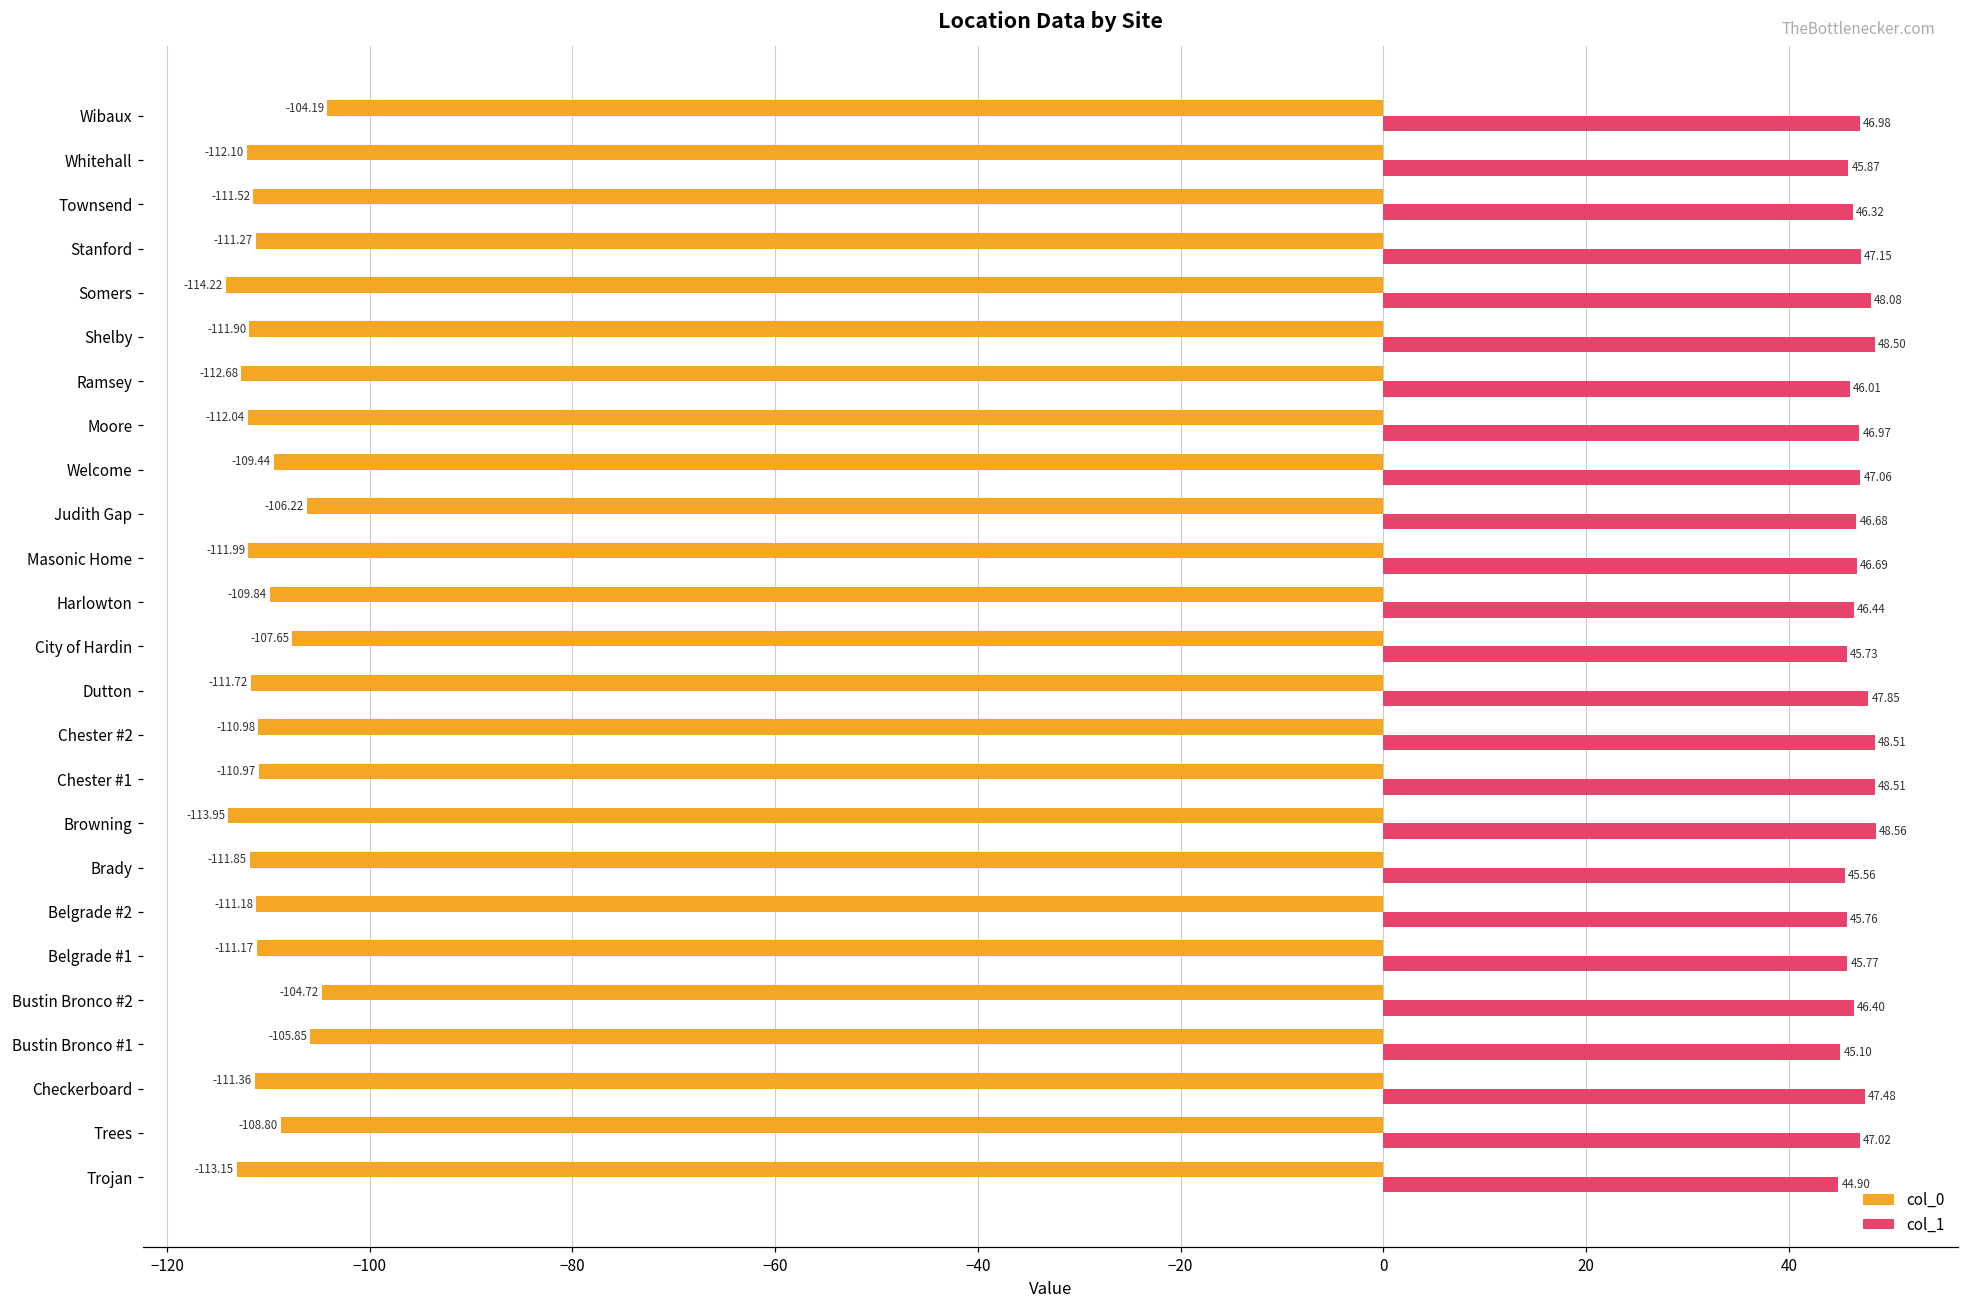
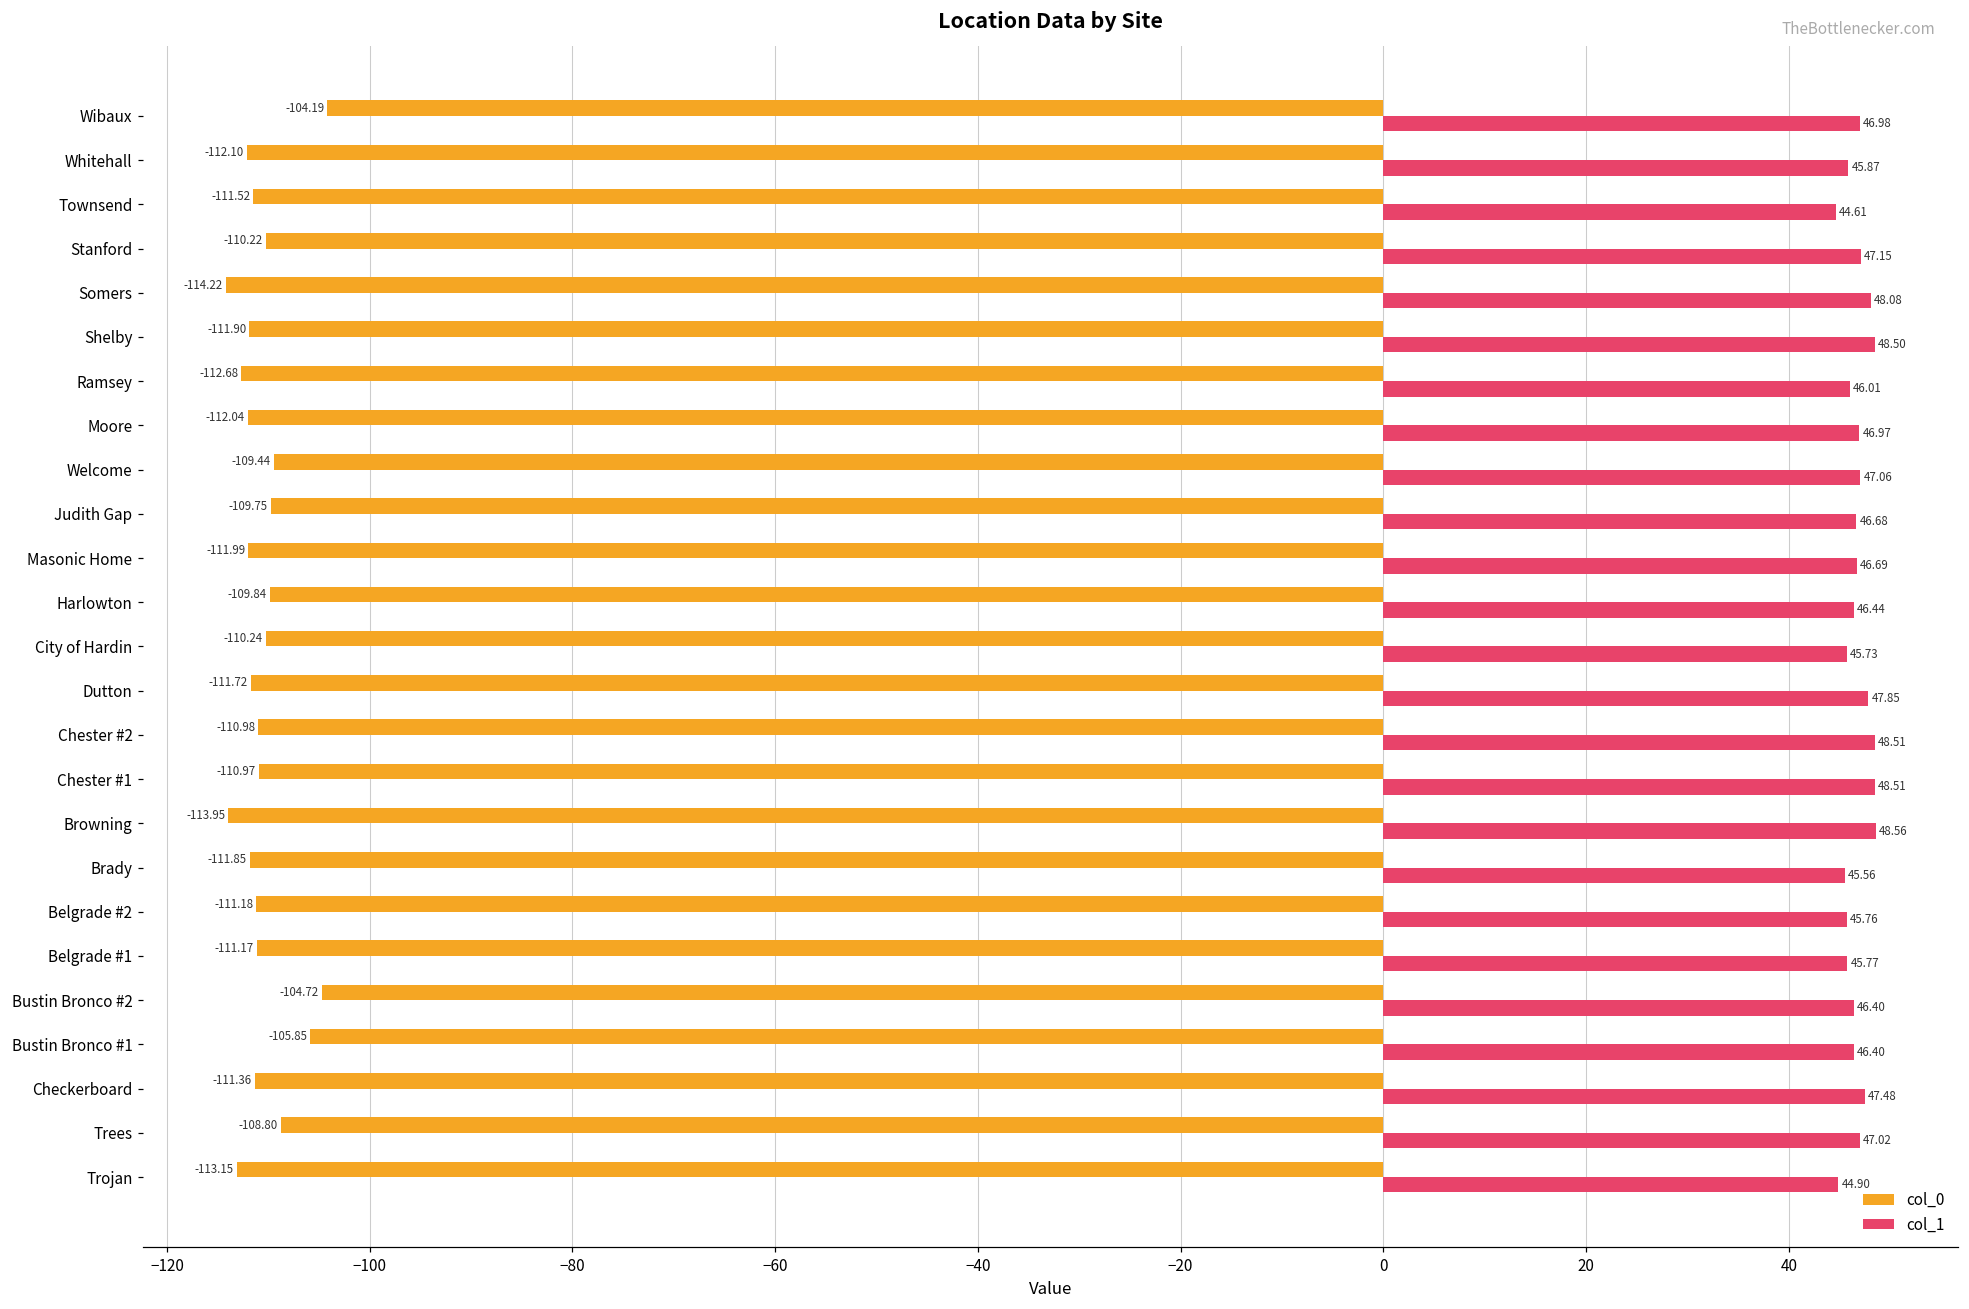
  {
    "col_0": {
      "Wibaux": -104.19,
      "Whitehall": -112.10,
      "Townsend": -111.52,
-     "Stanford": -111.27,
+     "Stanford": -110.22,
      "Somers": -114.22,
      "Shelby": -111.90,
      "Ramsey": -112.68,
      "Moore": -112.04,
      "Welcome": -109.44,
-     "Judith Gap": -106.22,
+     "Judith Gap": -109.75,
      "Masonic Home": -111.99,
      "Harlowton": -109.84,
-     "City of Hardin": -107.65,
+     "City of Hardin": -110.24,
      "Dutton": -111.72,
      "Chester #2": -110.98,
      "Chester #1": -110.97,
      "Browning": -113.95,
      "Brady": -111.85,
      "Belgrade #2": -111.18,
      "Belgrade #1": -111.17,
      "Bustin Bronco #2": -104.72,
      "Bustin Bronco #1": -105.85,
      "Checkerboard": -111.36,
      "Trees": -108.80,
      "Trojan": -113.15
    },
    "col_1": {
      "Wibaux": 46.98,
      "Whitehall": 45.87,
-     "Townsend": 46.32,
+     "Townsend": 44.61,
      "Stanford": 47.15,
      "Somers": 48.08,
      "Shelby": 48.50,
      "Ramsey": 46.01,
      "Moore": 46.97,
      "Welcome": 47.06,
      "Judith Gap": 46.68,
      "Masonic Home": 46.69,
      "Harlowton": 46.44,
      "City of Hardin": 45.73,
      "Dutton": 47.85,
      "Chester #2": 48.51,
      "Chester #1": 48.51,
      "Browning": 48.56,
      "Brady": 45.56,
      "Belgrade #2": 45.76,
      "Belgrade #1": 45.77,
      "Bustin Bronco #2": 46.40,
-     "Bustin Bronco #1": 45.10,
+     "Bustin Bronco #1": 46.40,
      "Checkerboard": 47.48,
      "Trees": 47.02,
      "Trojan": 44.90
    }
  }
